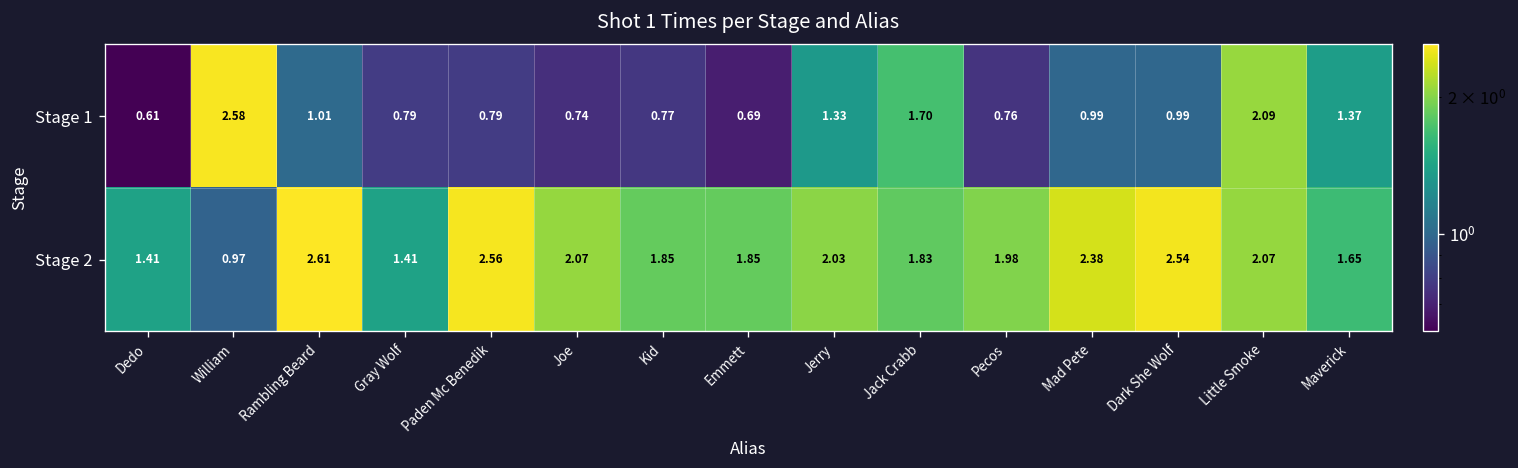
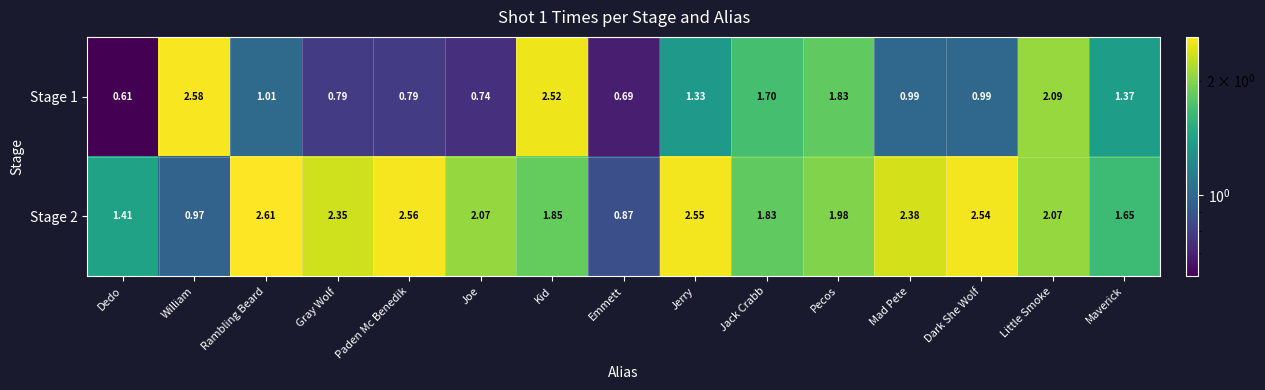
  {
    "Stage 1": {
      "Dedo": 0.61,
      "William": 2.58,
      "Rambling Beard": 1.01,
      "Gray Wolf": 0.79,
      "Paden Mc Benedik": 0.79,
      "Joe": 0.74,
-     "Kid": 0.77,
+     "Kid": 2.52,
      "Emmett": 0.69,
      "Jerry": 1.33,
      "Jack Crabb": 1.70,
-     "Pecos": 0.76,
+     "Pecos": 1.83,
      "Mad Pete": 0.99,
      "Dark She Wolf": 0.99,
      "Little Smoke": 2.09,
      "Maverick": 1.37
    },
    "Stage 2": {
      "Dedo": 1.41,
      "William": 0.97,
      "Rambling Beard": 2.61,
-     "Gray Wolf": 1.41,
+     "Gray Wolf": 2.35,
      "Paden Mc Benedik": 2.56,
      "Joe": 2.07,
      "Kid": 1.85,
-     "Emmett": 1.85,
-     "Jerry": 2.03,
+     "Emmett": 0.87,
+     "Jerry": 2.55,
      "Jack Crabb": 1.83,
      "Pecos": 1.98,
      "Mad Pete": 2.38,
      "Dark She Wolf": 2.54,
      "Little Smoke": 2.07,
      "Maverick": 1.65
    }
  }
